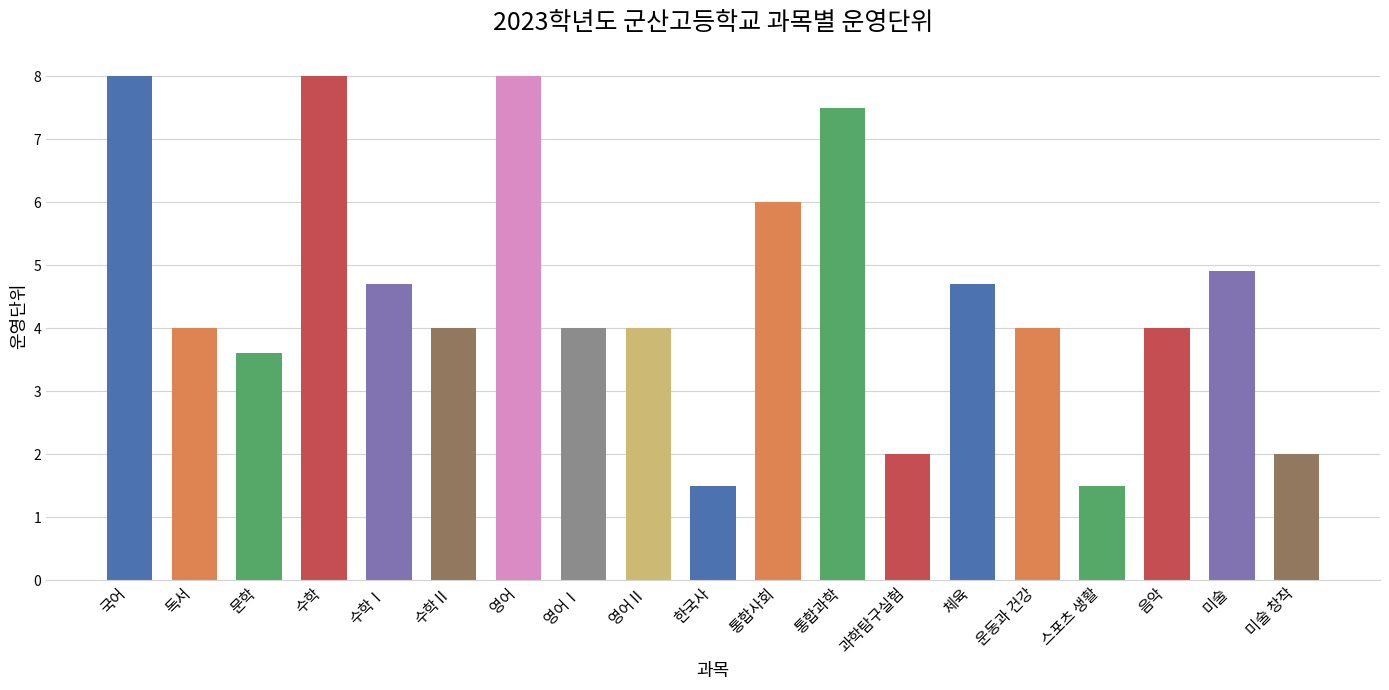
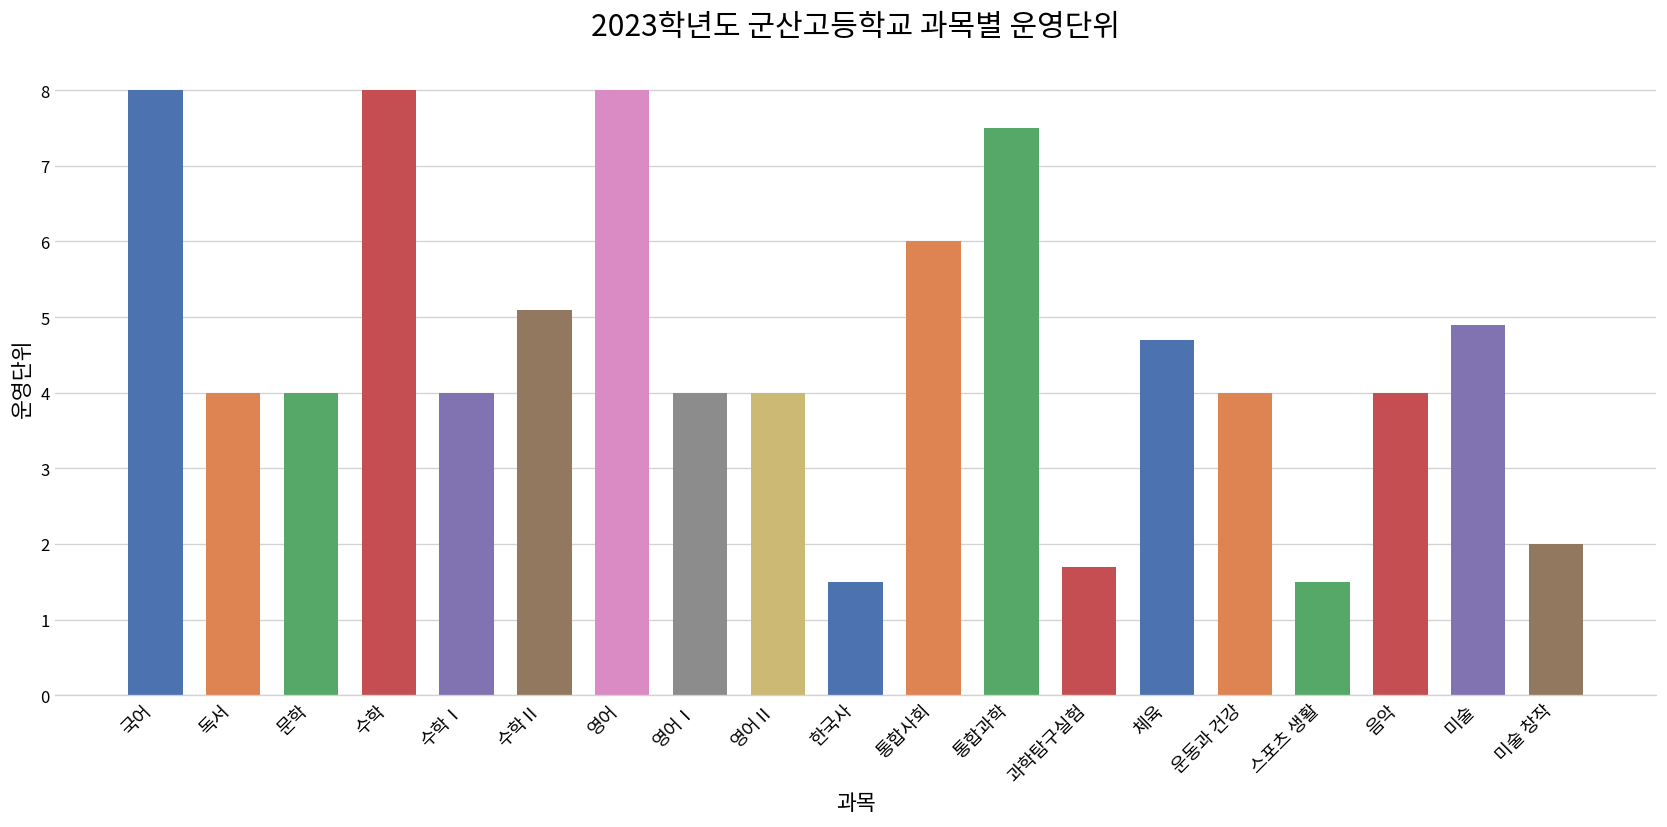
  {
    "국어": 8.0,
    "독서": 4.0,
-   "문학": 3.6,
+   "문학": 4.0,
    "수학": 8.0,
-   "수학Ⅰ": 4.7,
-   "수학Ⅱ": 4.0,
+   "수학Ⅰ": 4.0,
+   "수학Ⅱ": 5.1,
    "영어": 8.0,
    "영어Ⅰ": 4.0,
    "영어Ⅱ": 4.0,
    "한국사": 1.5,
    "통합사회": 6.0,
    "통합과학": 7.5,
-   "과학탐구실험": 2.0,
+   "과학탐구실험": 1.7,
    "체육": 4.7,
    "운동과 건강": 4.0,
    "스포츠 생활": 1.5,
    "음악": 4.0,
    "미술": 4.9,
    "미술 창작": 2.0
  }
